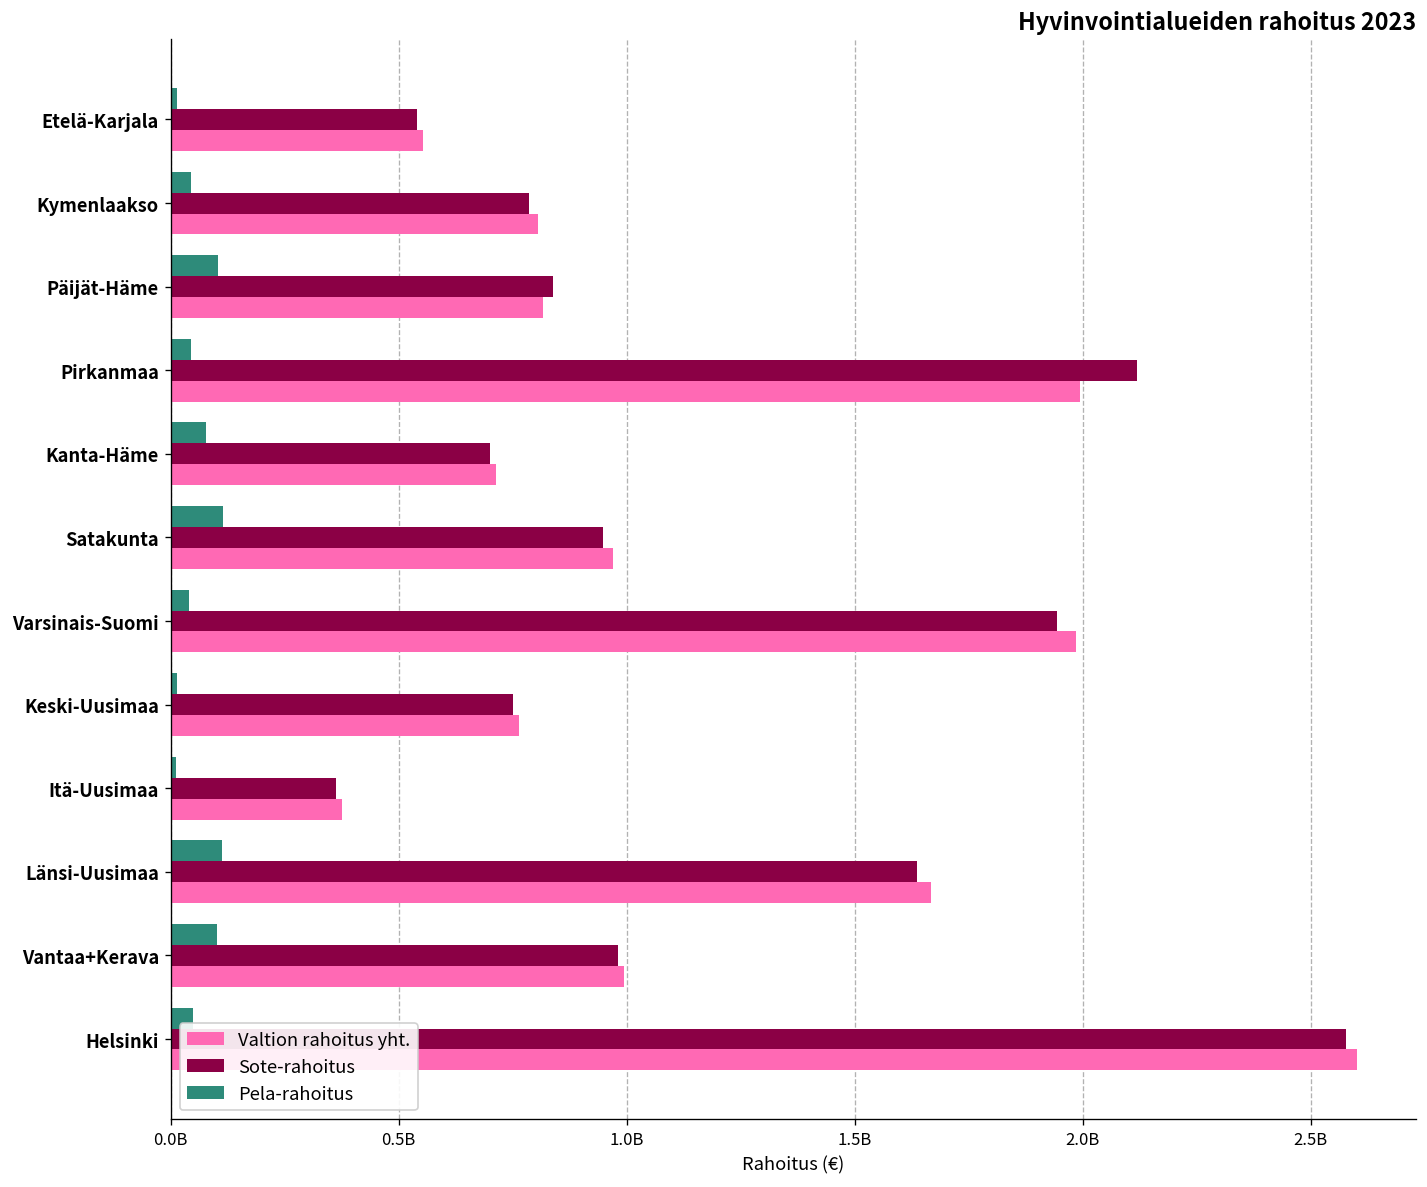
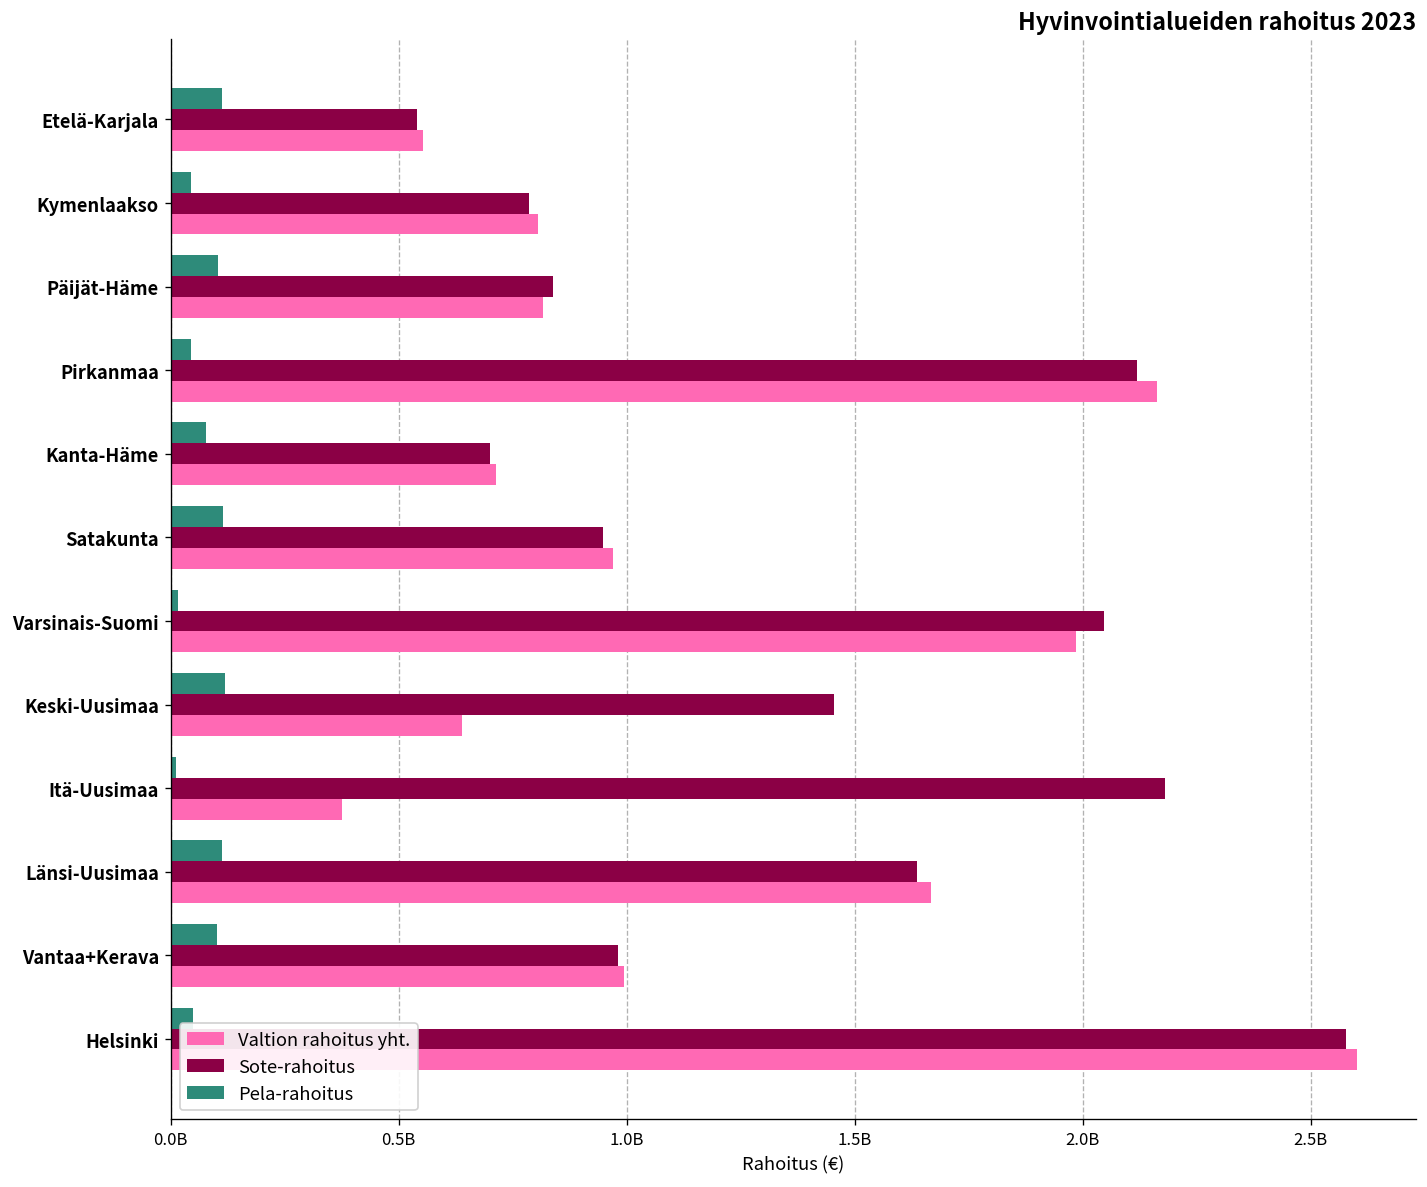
  {
    "Valtion rahoitus yht.": {
      "Etelä-Karjala": 550000000,
      "Kymenlaakso": 810000000,
      "Päijät-Häme": 820000000,
-     "Pirkanmaa": 1990000000,
+     "Pirkanmaa": 2160000000,
      "Kanta-Häme": 710000000,
      "Satakunta": 970000000,
      "Varsinais-Suomi": 1980000000,
-     "Keski-Uusimaa": 760000000,
+     "Keski-Uusimaa": 640000000,
      "Itä-Uusimaa": 380000000,
      "Länsi-Uusimaa": 1670000000,
      "Vantaa+Kerava": 1000000000,
      "Helsinki": 2600000000
    },
    "Sote-rahoitus": {
      "Etelä-Karjala": 540000000,
      "Kymenlaakso": 790000000,
      "Päijät-Häme": 840000000,
      "Pirkanmaa": 2120000000,
      "Kanta-Häme": 700000000,
      "Satakunta": 950000000,
-     "Varsinais-Suomi": 1940000000,
-     "Keski-Uusimaa": 750000000,
-     "Itä-Uusimaa": 360000000,
+     "Varsinais-Suomi": 2050000000,
+     "Keski-Uusimaa": 1460000000,
+     "Itä-Uusimaa": 2180000000,
      "Länsi-Uusimaa": 1640000000,
      "Vantaa+Kerava": 980000000,
      "Helsinki": 2580000000
    },
    "Pela-rahoitus": {
-     "Etelä-Karjala": 10000000,
+     "Etelä-Karjala": 110000000,
      "Kymenlaakso": 40000000,
      "Päijät-Häme": 110000000,
      "Pirkanmaa": 40000000,
      "Kanta-Häme": 80000000,
      "Satakunta": 110000000,
-     "Varsinais-Suomi": 40000000,
-     "Keski-Uusimaa": 10000000,
+     "Varsinais-Suomi": 20000000,
+     "Keski-Uusimaa": 120000000,
      "Itä-Uusimaa": 10000000,
      "Länsi-Uusimaa": 110000000,
      "Vantaa+Kerava": 100000000
    }
  }
